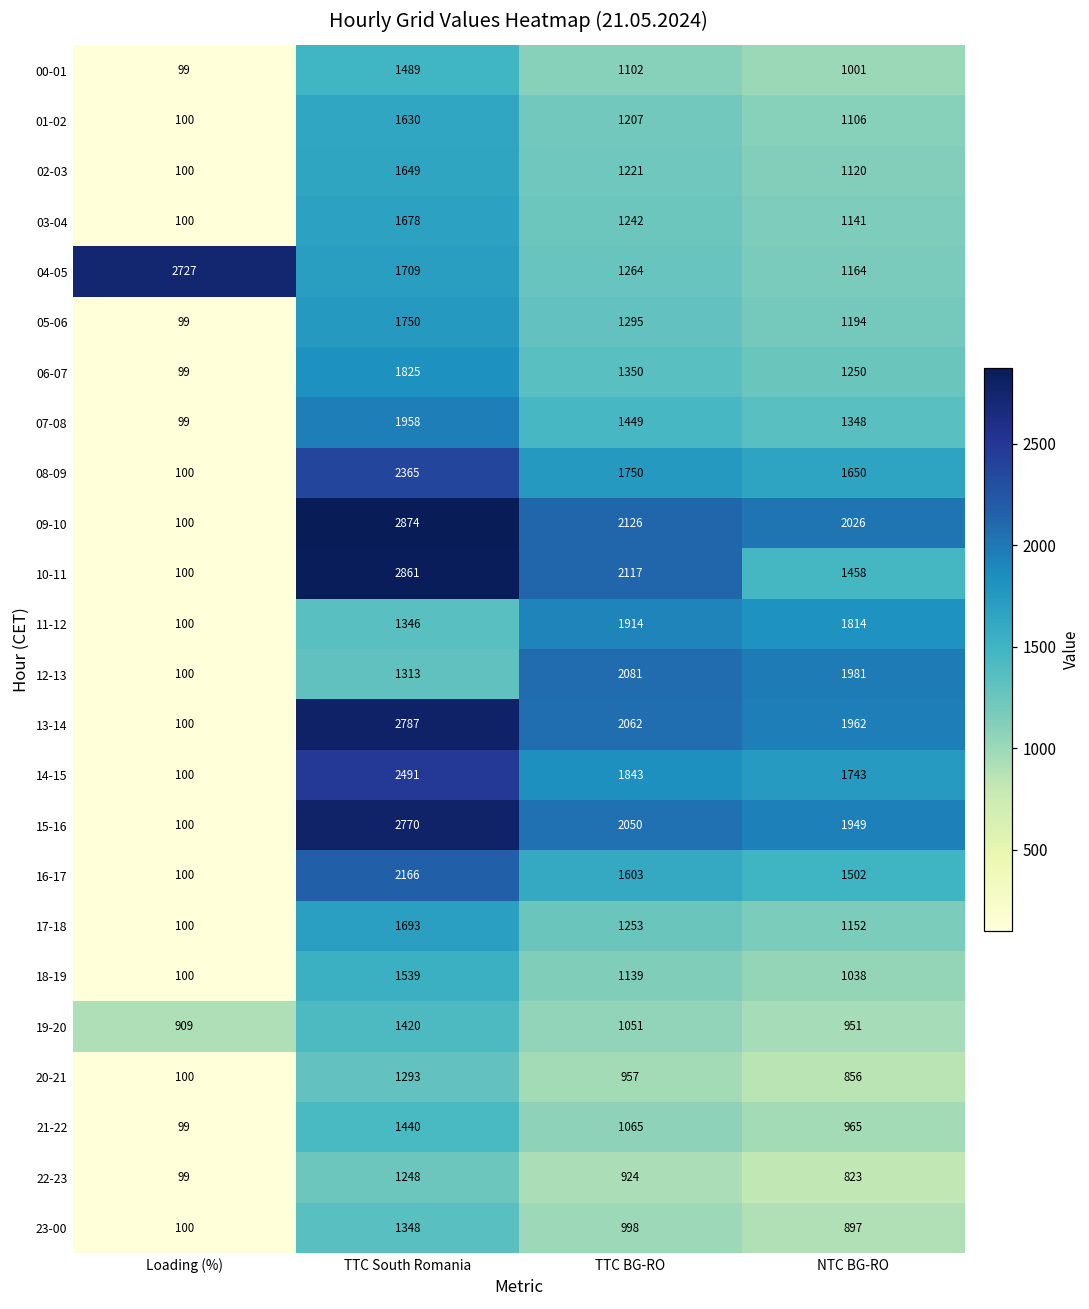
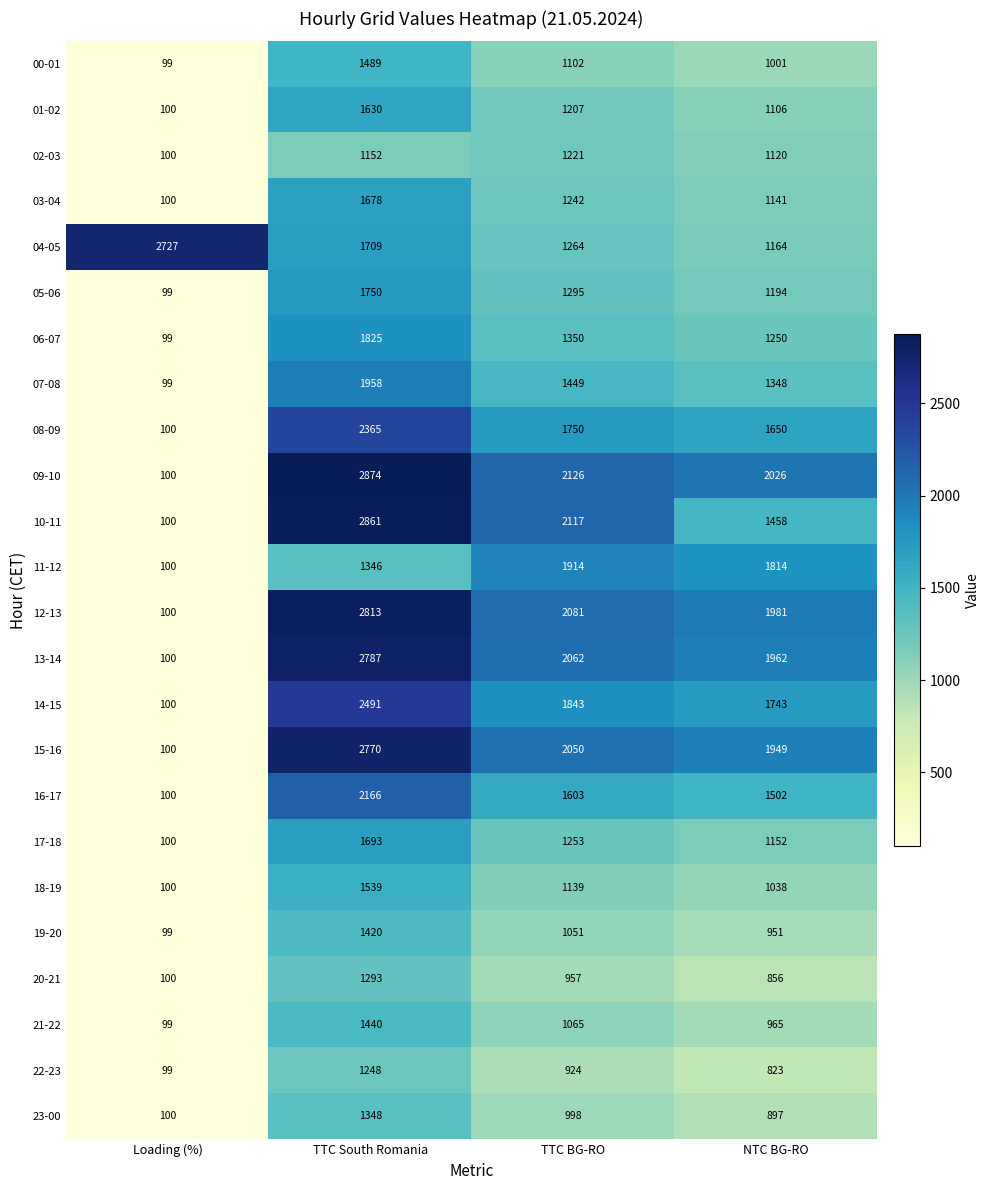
  {
    "00-01": {
      "Loading (%)": 99,
      "TTC South Romania": 1489,
      "TTC BG-RO": 1102,
      "NTC BG-RO": 1001
    },
    "01-02": {
      "Loading (%)": 100,
      "TTC South Romania": 1630,
      "TTC BG-RO": 1207,
      "NTC BG-RO": 1106
    },
    "02-03": {
      "Loading (%)": 100,
-     "TTC South Romania": 1649,
+     "TTC South Romania": 1152,
      "TTC BG-RO": 1221,
      "NTC BG-RO": 1120
    },
    "03-04": {
      "Loading (%)": 100,
      "TTC South Romania": 1678,
      "TTC BG-RO": 1242,
      "NTC BG-RO": 1141
    },
    "04-05": {
      "Loading (%)": 2727,
      "TTC South Romania": 1709,
      "TTC BG-RO": 1264,
      "NTC BG-RO": 1164
    },
    "05-06": {
      "Loading (%)": 99,
      "TTC South Romania": 1750,
      "TTC BG-RO": 1295,
      "NTC BG-RO": 1194
    },
    "06-07": {
      "Loading (%)": 99,
      "TTC South Romania": 1825,
      "TTC BG-RO": 1350,
      "NTC BG-RO": 1250
    },
    "07-08": {
      "Loading (%)": 99,
      "TTC South Romania": 1958,
      "TTC BG-RO": 1449,
      "NTC BG-RO": 1348
    },
    "08-09": {
      "Loading (%)": 100,
      "TTC South Romania": 2365,
      "TTC BG-RO": 1750,
      "NTC BG-RO": 1650
    },
    "09-10": {
      "Loading (%)": 100,
      "TTC South Romania": 2874,
      "TTC BG-RO": 2126,
      "NTC BG-RO": 2026
    },
    "10-11": {
      "Loading (%)": 100,
      "TTC South Romania": 2861,
      "TTC BG-RO": 2117,
      "NTC BG-RO": 1458
    },
    "11-12": {
      "Loading (%)": 100,
      "TTC South Romania": 1346,
      "TTC BG-RO": 1914,
      "NTC BG-RO": 1814
    },
    "12-13": {
      "Loading (%)": 100,
-     "TTC South Romania": 1313,
+     "TTC South Romania": 2813,
      "TTC BG-RO": 2081,
      "NTC BG-RO": 1981
    },
    "13-14": {
      "Loading (%)": 100,
      "TTC South Romania": 2787,
      "TTC BG-RO": 2062,
      "NTC BG-RO": 1962
    },
    "14-15": {
      "Loading (%)": 100,
      "TTC South Romania": 2491,
      "TTC BG-RO": 1843,
      "NTC BG-RO": 1743
    },
    "15-16": {
      "Loading (%)": 100,
      "TTC South Romania": 2770,
      "TTC BG-RO": 2050,
      "NTC BG-RO": 1949
    },
    "16-17": {
      "Loading (%)": 100,
      "TTC South Romania": 2166,
      "TTC BG-RO": 1603,
      "NTC BG-RO": 1502
    },
    "17-18": {
      "Loading (%)": 100,
      "TTC South Romania": 1693,
      "TTC BG-RO": 1253,
      "NTC BG-RO": 1152
    },
    "18-19": {
      "Loading (%)": 100,
      "TTC South Romania": 1539,
      "TTC BG-RO": 1139,
      "NTC BG-RO": 1038
    },
    "19-20": {
-     "Loading (%)": 909,
+     "Loading (%)": 99,
      "TTC South Romania": 1420,
      "TTC BG-RO": 1051,
      "NTC BG-RO": 951
    },
    "20-21": {
      "Loading (%)": 100,
      "TTC South Romania": 1293,
      "TTC BG-RO": 957,
      "NTC BG-RO": 856
    },
    "21-22": {
      "Loading (%)": 99,
      "TTC South Romania": 1440,
      "TTC BG-RO": 1065,
      "NTC BG-RO": 965
    },
    "22-23": {
      "Loading (%)": 99,
      "TTC South Romania": 1248,
      "TTC BG-RO": 924,
      "NTC BG-RO": 823
    },
    "23-00": {
      "Loading (%)": 100,
      "TTC South Romania": 1348,
      "TTC BG-RO": 998,
      "NTC BG-RO": 897
    }
  }
